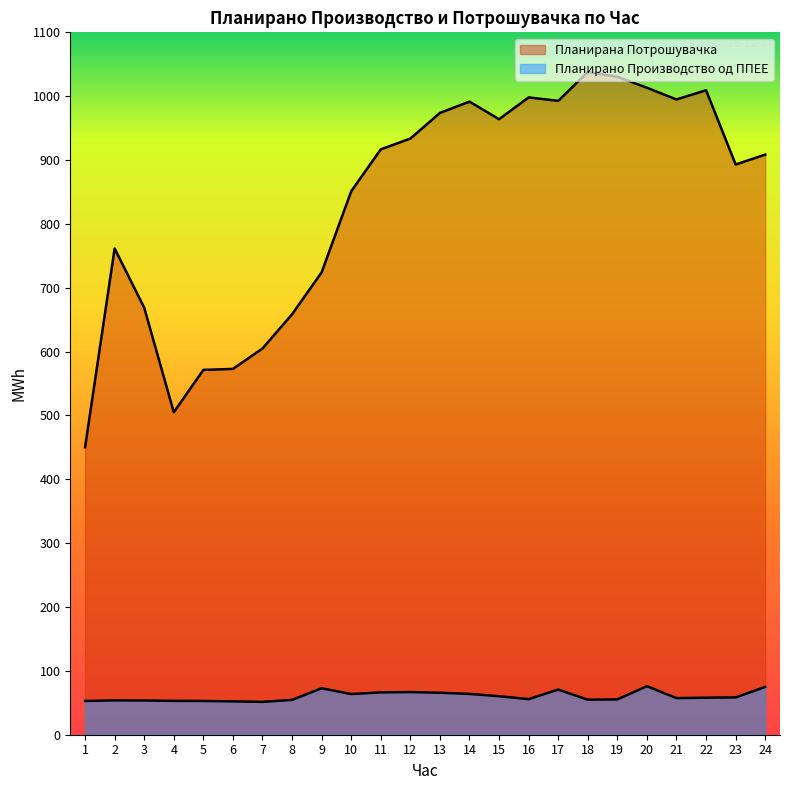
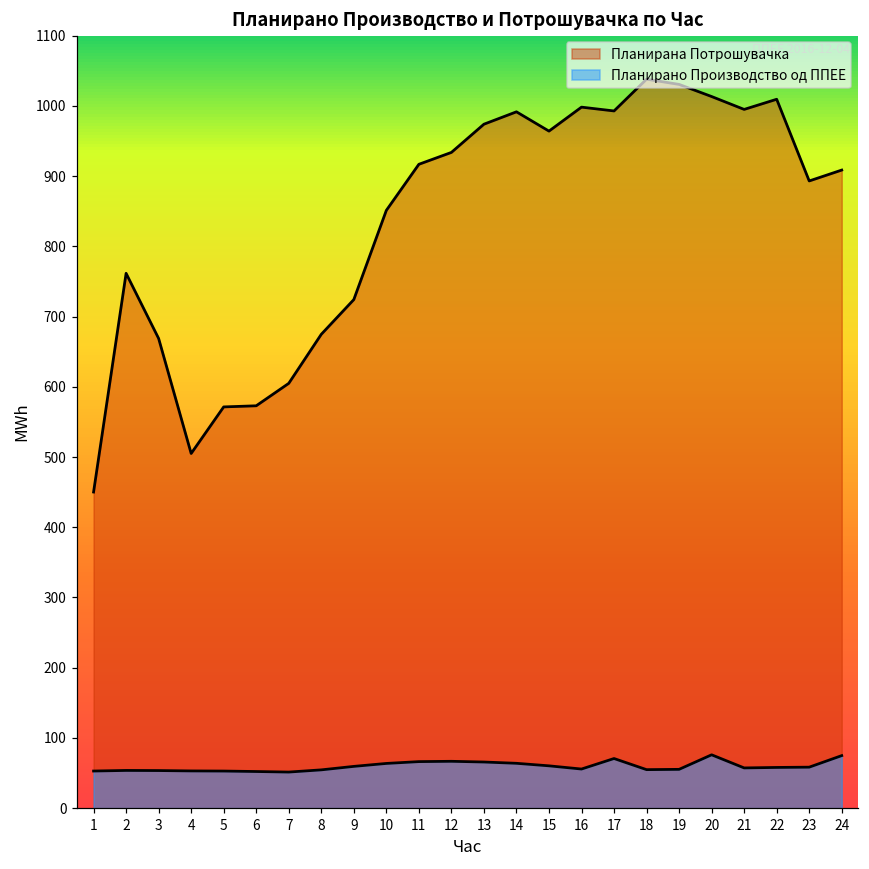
  {
    "Планирана Потрошувачка": {
      "1": 450,
      "2": 760,
      "3": 670,
      "4": 510,
      "5": 570,
      "6": 570,
      "7": 600,
-     "8": 660,
+     "8": 670,
      "9": 720,
      "10": 850,
      "11": 920,
      "12": 930,
      "13": 970,
      "14": 990,
      "15": 960,
      "16": 1000,
      "17": 990,
      "20": 1010,
      "21": 990,
      "22": 1010,
      "23": 890,
      "24": 910
    },
    "Планирано Производство од ППЕЕ": {
      "1": 50,
      "2": 50,
      "3": 50,
      "4": 50,
      "5": 50,
      "6": 50,
      "7": 50,
      "8": 50,
-     "9": 70,
+     "9": 60,
      "10": 60,
      "11": 70,
      "12": 70,
      "13": 70,
      "14": 60,
      "15": 60,
      "16": 60,
      "17": 70,
      "18": 50,
      "19": 60,
      "20": 80,
      "21": 60,
      "22": 60,
      "23": 60,
      "24": 70
    }
  }
